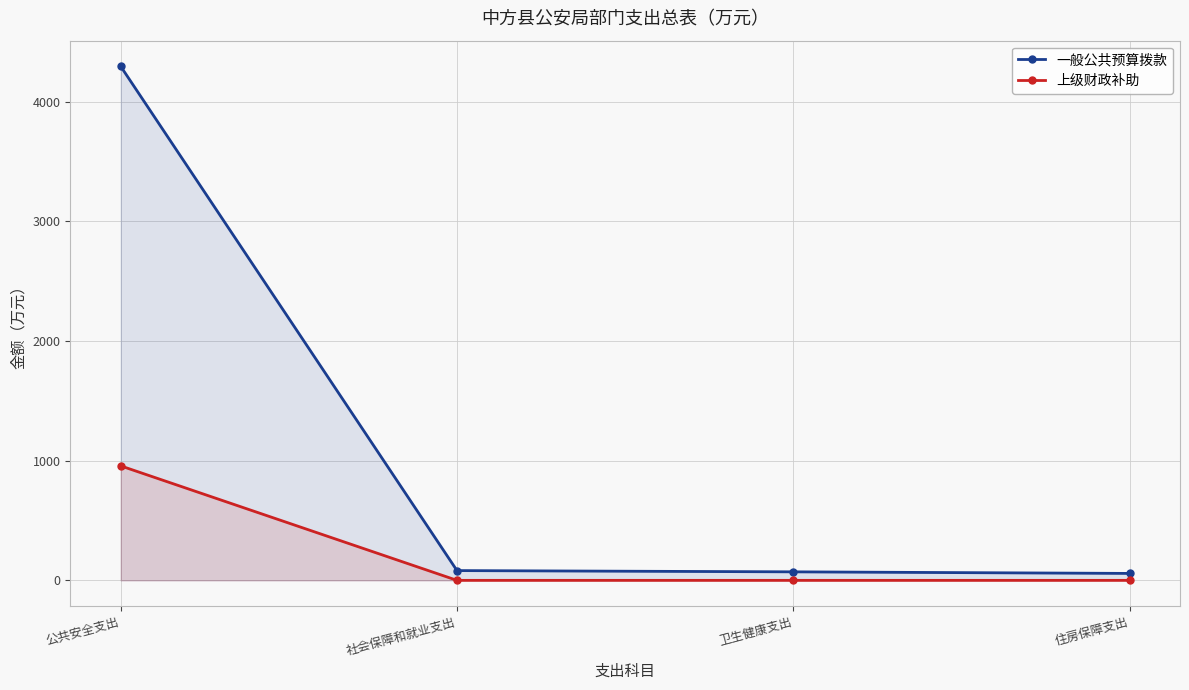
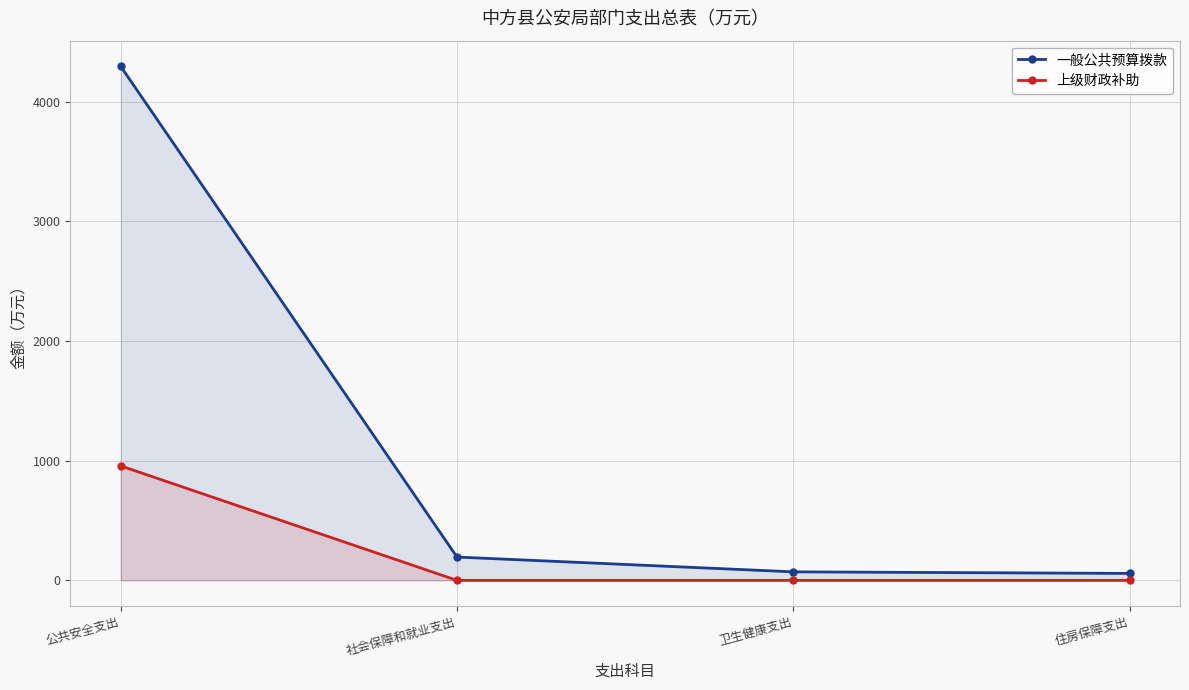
  {
    "一般公共预算拨款": {
      "公共安全支出": 4300,
-     "社会保障和就业支出": 80,
+     "社会保障和就业支出": 190,
      "卫生健康支出": 70,
      "住房保障支出": 60
    },
    "上级财政补助": {
      "公共安全支出": 960,
      "社会保障和就业支出": 0,
      "卫生健康支出": 0,
      "住房保障支出": 0
    }
  }
